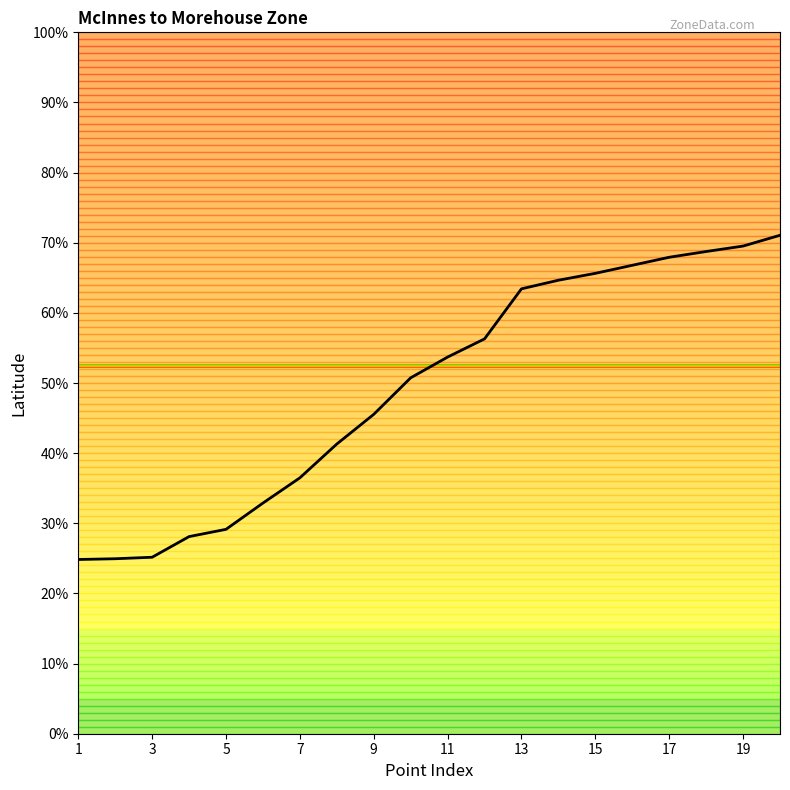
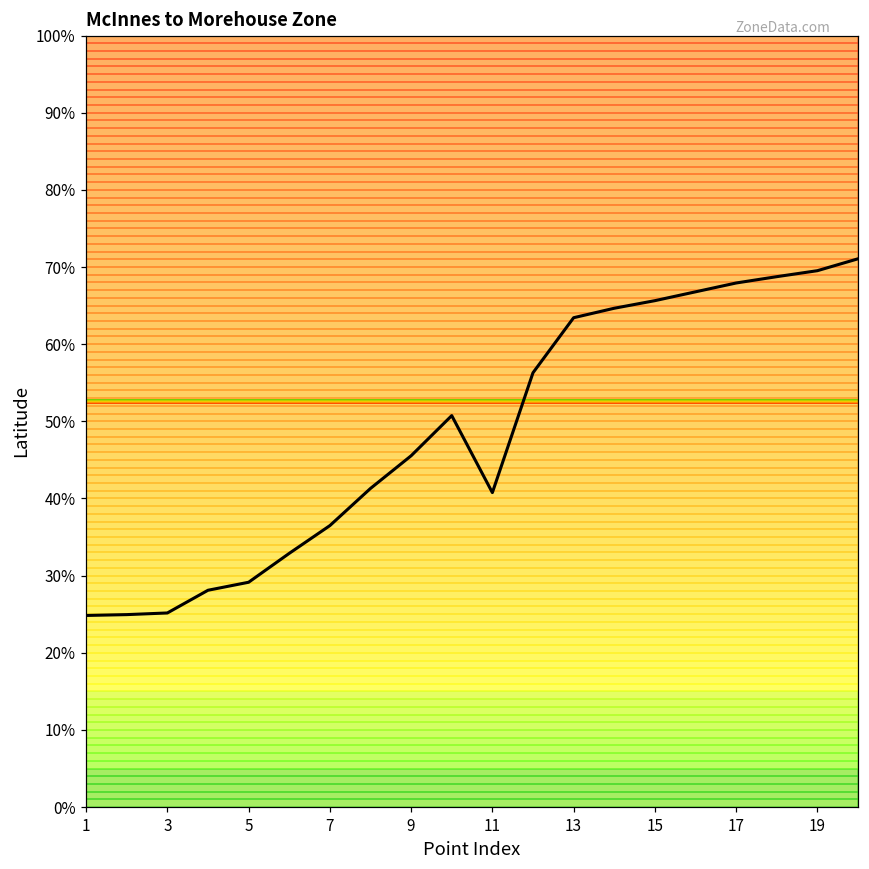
  {
    "1": "25%",
    "3": "25%",
    "5": "29%",
    "7": "36%",
    "9": "46%",
-   "11": "54%",
+   "11": "41%",
    "13": "63%",
    "15": "66%",
    "17": "68%",
    "19": "70%"
  }
